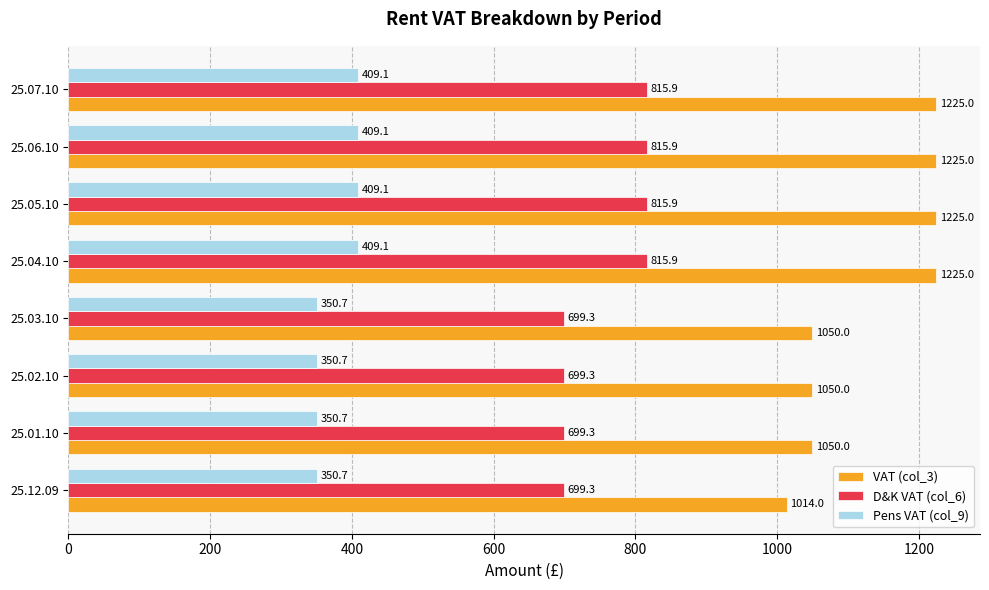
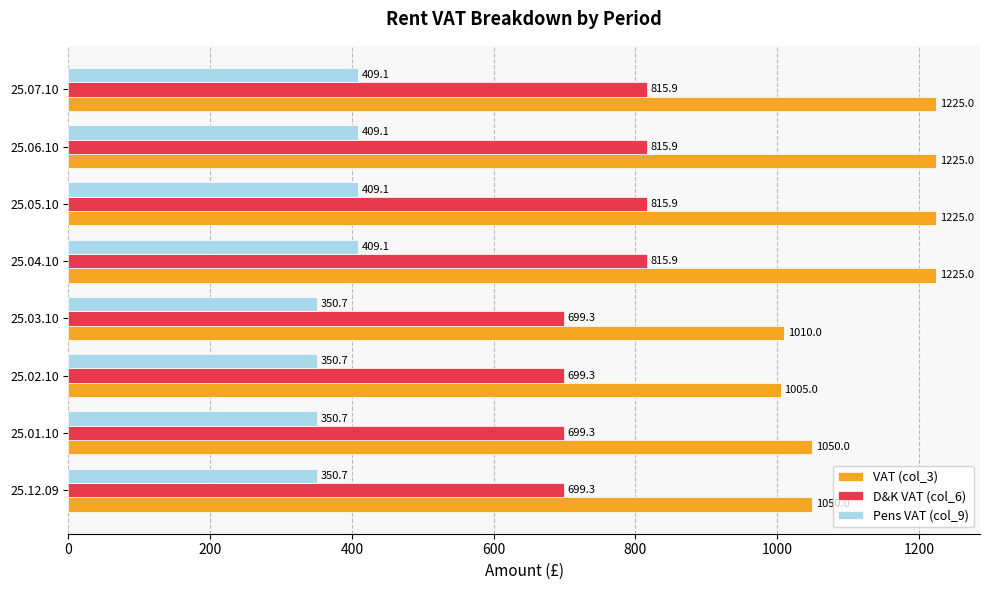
  {
    "VAT (col_3)": {
      "25.07.10": 1225.0,
      "25.06.10": 1225.0,
      "25.05.10": 1225.0,
      "25.04.10": 1225.0,
-     "25.03.10": 1050.0,
-     "25.02.10": 1050.0,
+     "25.03.10": 1010.0,
+     "25.02.10": 1005.0,
      "25.01.10": 1050.0,
-     "25.12.09": 1010
+     "25.12.09": 1050
    },
    "D&K VAT (col_6)": {
      "25.07.10": 815.9,
      "25.06.10": 815.9,
      "25.05.10": 815.9,
      "25.04.10": 815.9,
      "25.03.10": 699.3,
      "25.02.10": 699.3,
      "25.01.10": 699.3,
      "25.12.09": 699.3
    },
    "Pens VAT (col_9)": {
      "25.07.10": 409.1,
      "25.06.10": 409.1,
      "25.05.10": 409.1,
      "25.04.10": 409.1,
      "25.03.10": 350.7,
      "25.02.10": 350.7,
      "25.01.10": 350.7,
      "25.12.09": 350.7
    }
  }
